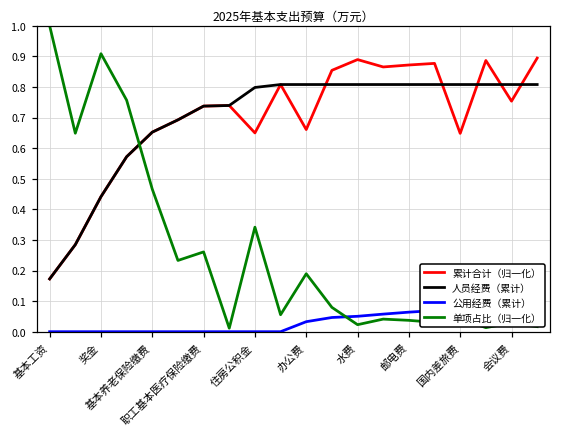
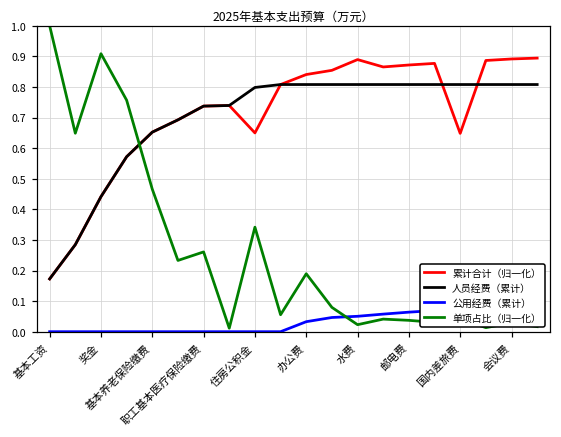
  {
    "累计合计（归一化）": {
      "住房公积金": 0.65,
-     "办公费": 0.66,
+     "办公费": 0.84,
      "水费": 0.89,
      "邮电费": 0.87,
      "国内差旅费": 0.65,
-     "会议费": 0.75
+     "会议费": 0.89
    },
    "人员经费（累计）": {
      "住房公积金": 0.80,
      "办公费": 0.81,
      "水费": 0.81,
      "邮电费": 0.81,
      "国内差旅费": 0.81,
      "会议费": 0.81
    },
    "公用经费（累计）": {
      "基本工资": 0.00,
      "奖金": 0.00,
      "基本养老保险缴费": 0.00,
      "职工基本医疗保险缴费": 0.00,
      "住房公积金": 0.00,
      "办公费": 0.03,
      "水费": 0.05,
      "邮电费": 0.06
    },
    "单项占比（归一化）": {
      "基本工资": 1.00,
      "奖金": 0.91,
      "基本养老保险缴费": 0.47,
      "职工基本医疗保险缴费": 0.26,
      "住房公积金": 0.34,
      "办公费": 0.19,
      "水费": 0.02,
      "邮电费": 0.04
    }
  }
